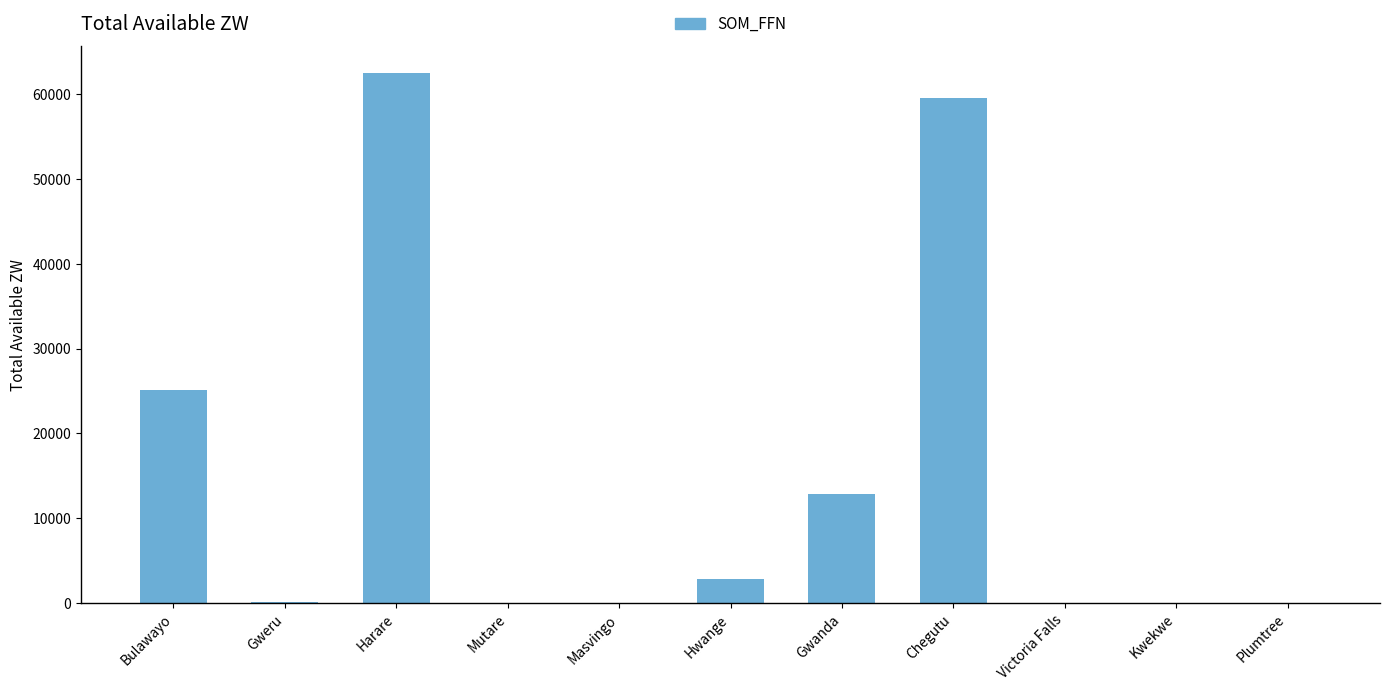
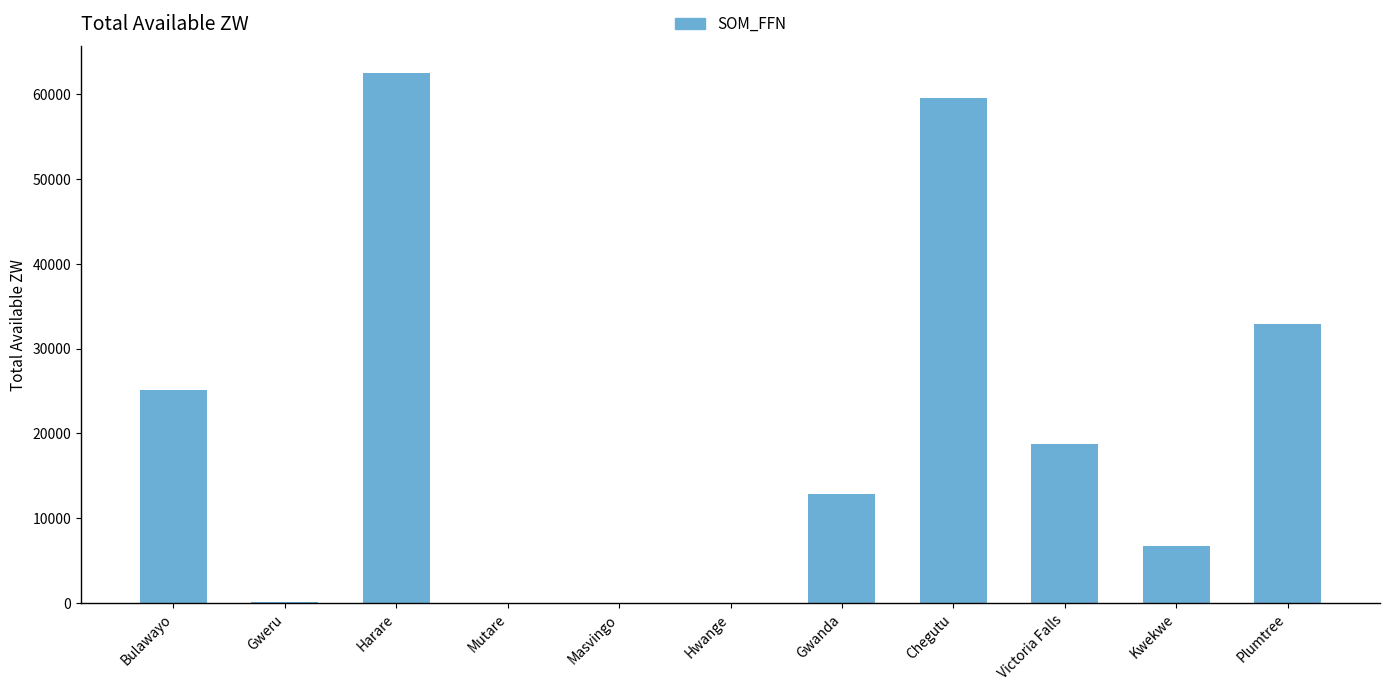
  {
    "Bulawayo": 25000,
    "Harare": 62000,
    "Mutare": 0,
-   "Hwange": 3000,
+   "Hwange": 0,
    "Gwanda": 13000,
    "Chegutu": 60000,
-   "Victoria Falls": 0,
-   "Kwekwe": 0,
-   "Plumtree": 0
+   "Victoria Falls": 19000,
+   "Kwekwe": 7000,
+   "Plumtree": 33000
  }
